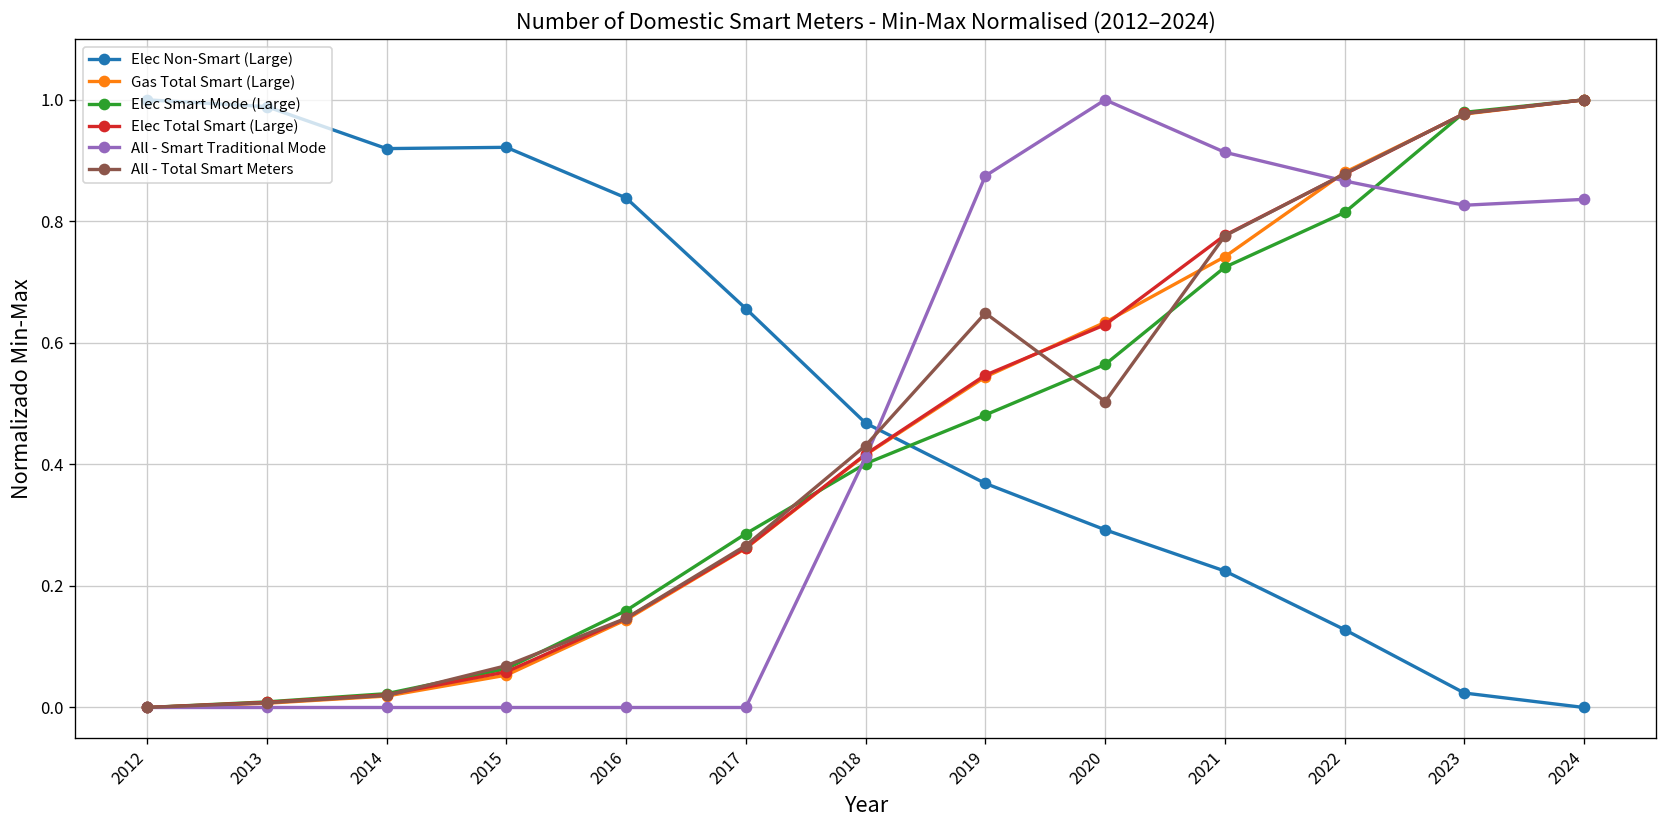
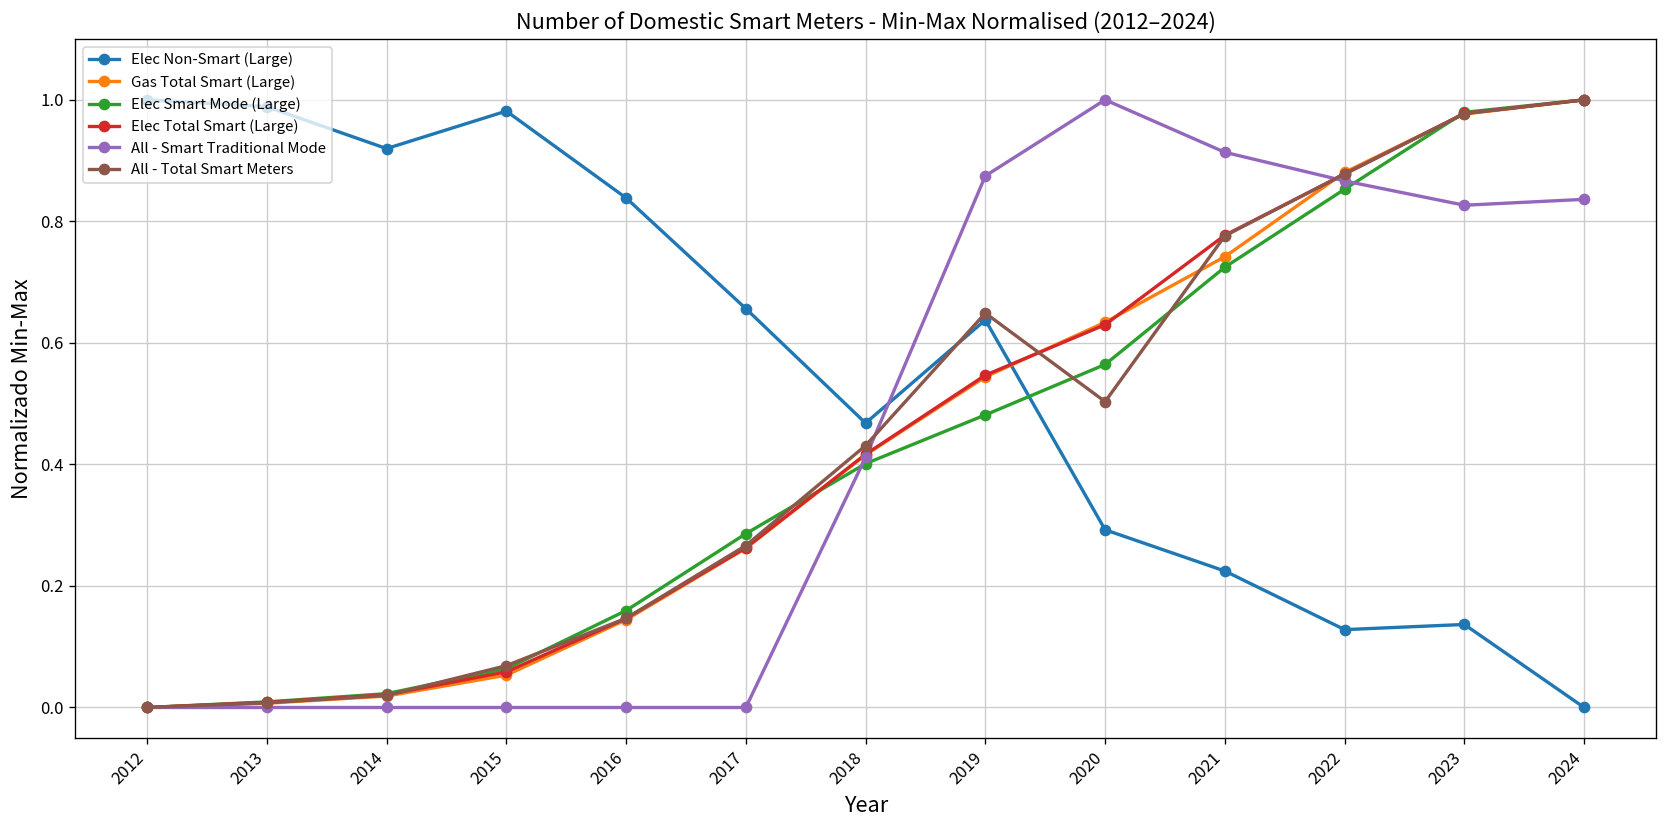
  {
    "Elec Non-Smart (Large)": {
      "2014": 0.92,
-     "2015": 0.92,
+     "2015": 0.98,
      "2016": 0.84,
      "2017": 0.66,
      "2018": 0.47,
-     "2019": 0.37,
+     "2019": 0.64,
      "2020": 0.29,
      "2021": 0.22,
      "2022": 0.13,
-     "2023": 0.02,
+     "2023": 0.14,
      "2024": 0.00
    },
    "Gas Total Smart (Large)": {
      "2015": 0.05,
      "2021": 0.74
    },
    "Elec Smart Mode (Large)": {
      "2015": 0.06,
      "2016": 0.16,
      "2017": 0.29,
      "2018": 0.40,
      "2019": 0.48,
      "2020": 0.56,
      "2021": 0.72,
-     "2022": 0.81
+     "2022": 0.85
    },
    "Elec Total Smart (Large)": {
      "2015": 0.06
    },
    "All - Smart Traditional Mode": {
      "2013": 0.00,
      "2014": 0.00,
      "2015": 0.00,
      "2016": 0.00,
      "2017": 0.00,
      "2019": 0.87,
      "2020": 1.00,
      "2021": 0.91,
      "2022": 0.87,
      "2023": 0.83,
      "2024": 0.84
    },
    "All - Total Smart Meters": {
      "2015": 0.07,
      "2018": 0.43,
      "2019": 0.65,
      "2020": 0.50
    }
  }
